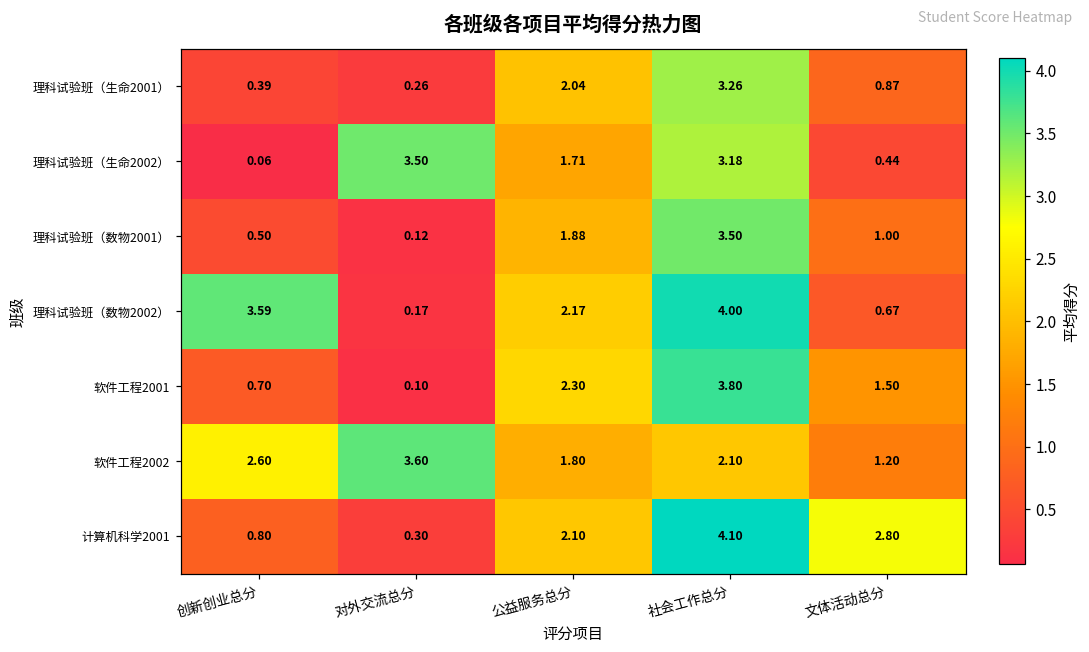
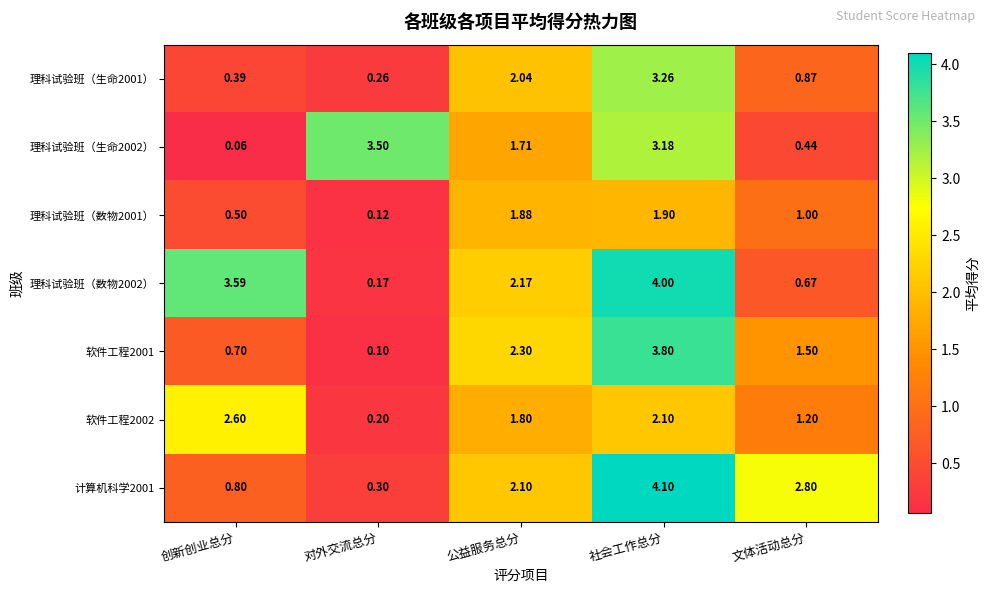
  {
    "理科试验班（生命2001）": {
      "创新创业总分": 0.39,
      "对外交流总分": 0.26,
      "公益服务总分": 2.04,
      "社会工作总分": 3.26,
      "文体活动总分": 0.87
    },
    "理科试验班（生命2002）": {
      "创新创业总分": 0.06,
      "对外交流总分": 3.50,
      "公益服务总分": 1.71,
      "社会工作总分": 3.18,
      "文体活动总分": 0.44
    },
    "理科试验班（数物2001）": {
      "创新创业总分": 0.50,
      "对外交流总分": 0.12,
      "公益服务总分": 1.88,
-     "社会工作总分": 3.50,
+     "社会工作总分": 1.90,
      "文体活动总分": 1.00
    },
    "理科试验班（数物2002）": {
      "创新创业总分": 3.59,
      "对外交流总分": 0.17,
      "公益服务总分": 2.17,
      "社会工作总分": 4.00,
      "文体活动总分": 0.67
    },
    "软件工程2001": {
      "创新创业总分": 0.70,
      "对外交流总分": 0.10,
      "公益服务总分": 2.30,
      "社会工作总分": 3.80,
      "文体活动总分": 1.50
    },
    "软件工程2002": {
      "创新创业总分": 2.60,
-     "对外交流总分": 3.60,
+     "对外交流总分": 0.20,
      "公益服务总分": 1.80,
      "社会工作总分": 2.10,
      "文体活动总分": 1.20
    },
    "计算机科学2001": {
      "创新创业总分": 0.80,
      "对外交流总分": 0.30,
      "公益服务总分": 2.10,
      "社会工作总分": 4.10,
      "文体活动总分": 2.80
    }
  }
